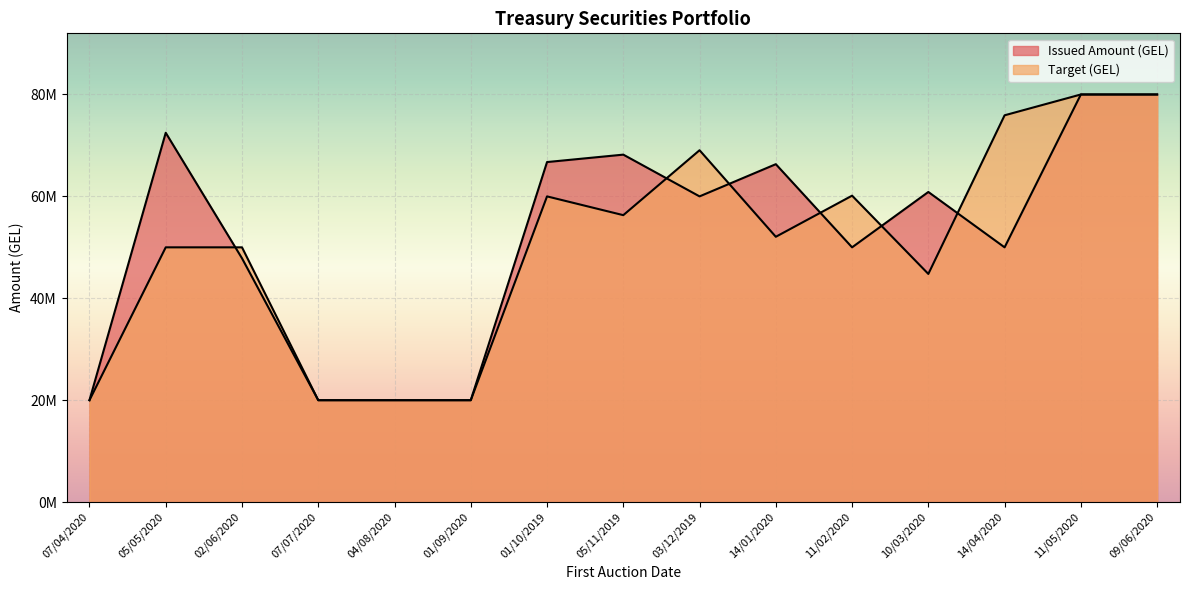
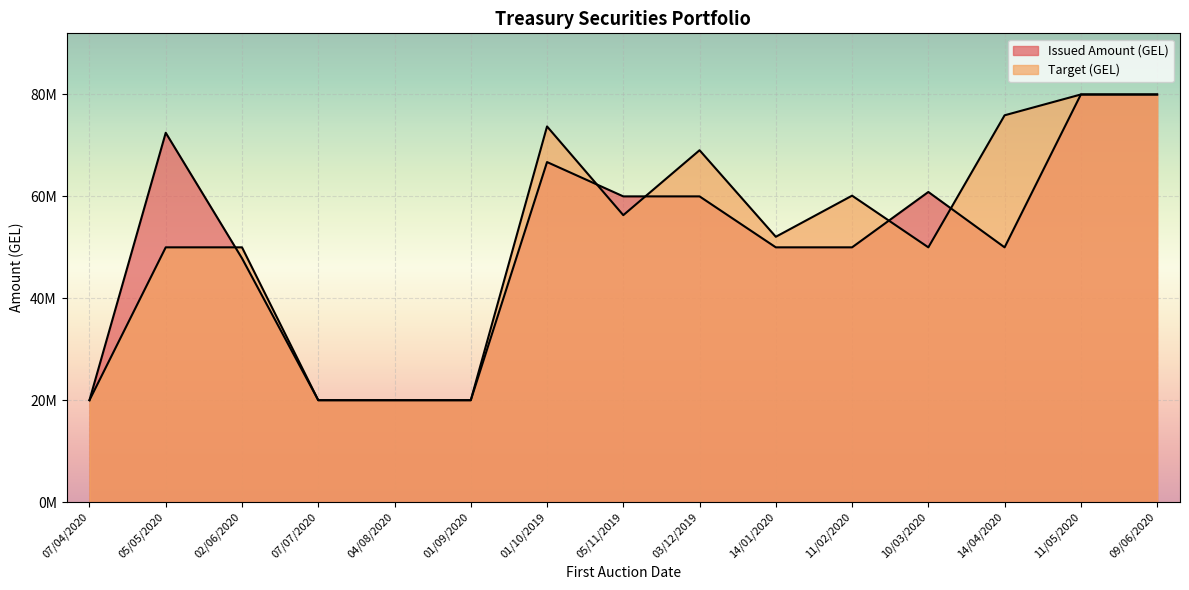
  {
    "Issued Amount (GEL)": {
      "05/05/2020": 72000000,
      "02/06/2020": 48000000,
      "01/10/2019": 67000000,
-     "05/11/2019": 68000000,
+     "05/11/2019": 60000000,
      "03/12/2019": 60000000,
-     "14/01/2020": 66000000,
+     "14/01/2020": 50000000,
      "11/02/2020": 50000000,
      "10/03/2020": 61000000,
      "14/04/2020": 50000000
    },
    "Target (GEL)": {
      "05/05/2020": 50000000,
      "02/06/2020": 50000000,
-     "01/10/2019": 60000000,
+     "01/10/2019": 74000000,
      "05/11/2019": 56000000,
      "03/12/2019": 69000000,
      "14/01/2020": 52000000,
      "11/02/2020": 60000000,
-     "10/03/2020": 45000000,
+     "10/03/2020": 50000000,
      "14/04/2020": 76000000
    }
  }
